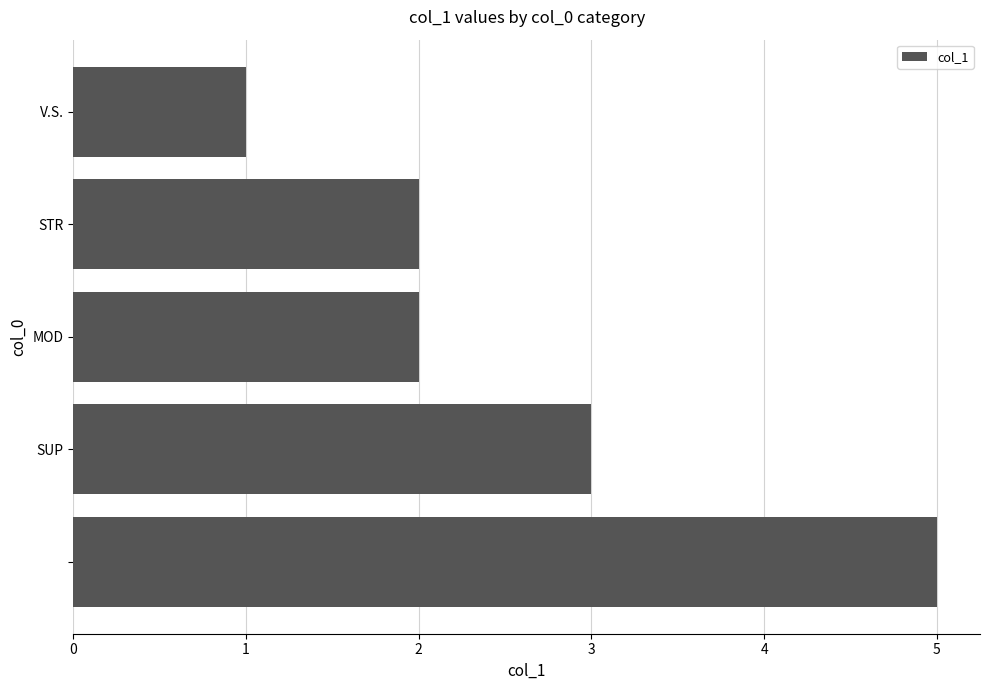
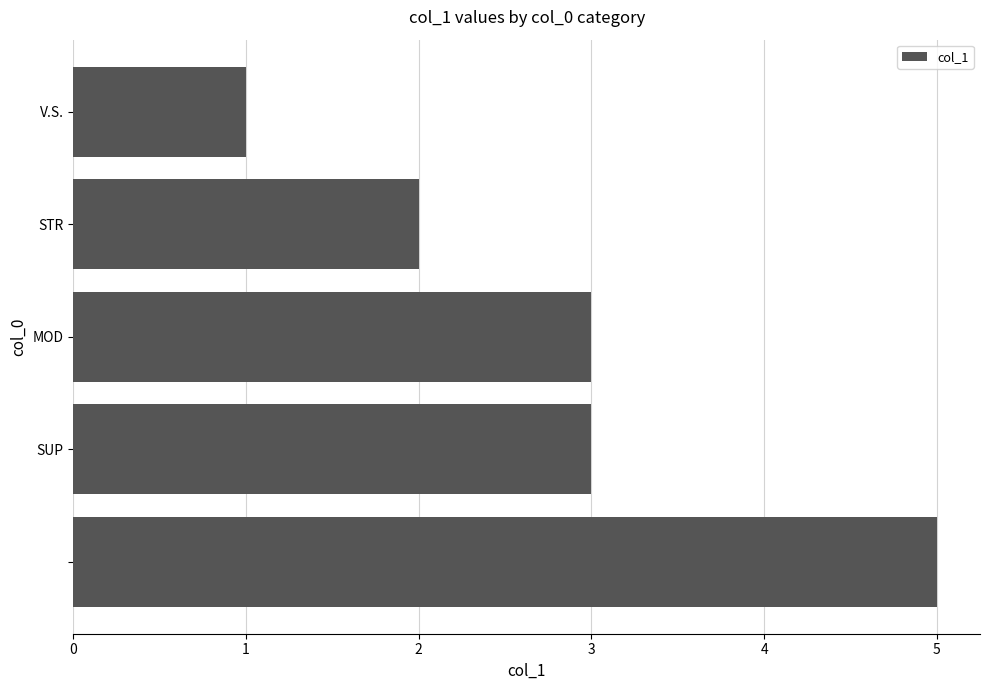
  {
    "V.S.": 1,
    "STR": 2,
-   "MOD": 2,
+   "MOD": 3,
    "SUP": 3
  }
